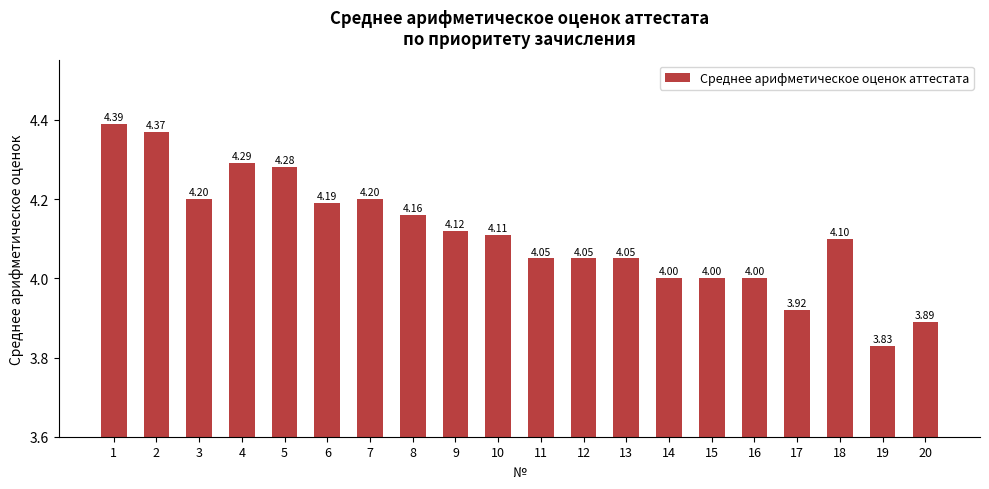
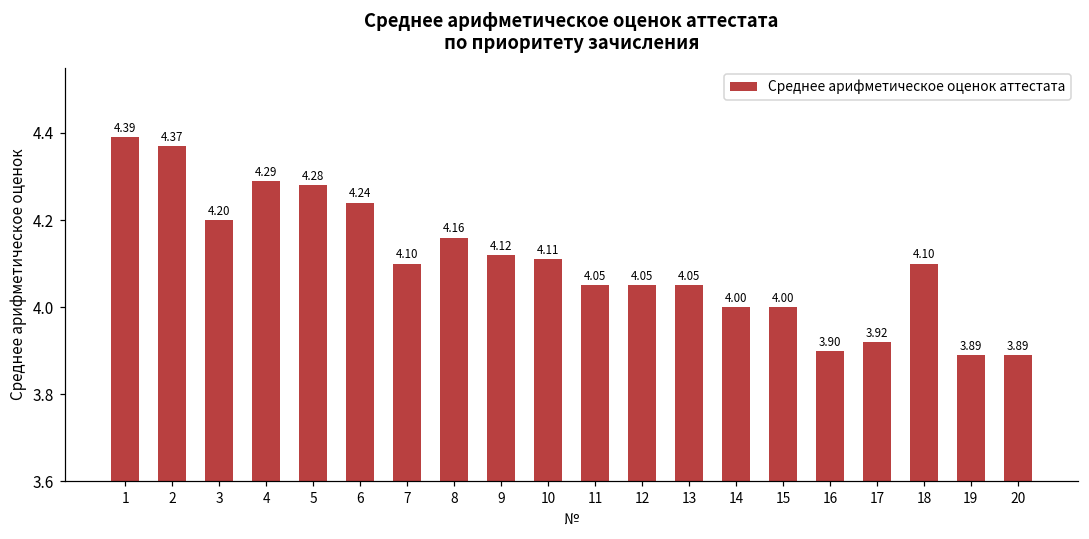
  {
    "1": 4.39,
    "2": 4.37,
    "3": 4.20,
    "4": 4.29,
    "5": 4.28,
-   "6": 4.19,
-   "7": 4.20,
+   "6": 4.24,
+   "7": 4.10,
    "8": 4.16,
    "9": 4.12,
    "10": 4.11,
    "11": 4.05,
    "12": 4.05,
    "13": 4.05,
    "14": 4.00,
    "15": 4.00,
-   "16": 4.00,
+   "16": 3.90,
    "17": 3.92,
    "18": 4.10,
-   "19": 3.83,
+   "19": 3.89,
    "20": 3.89
  }
